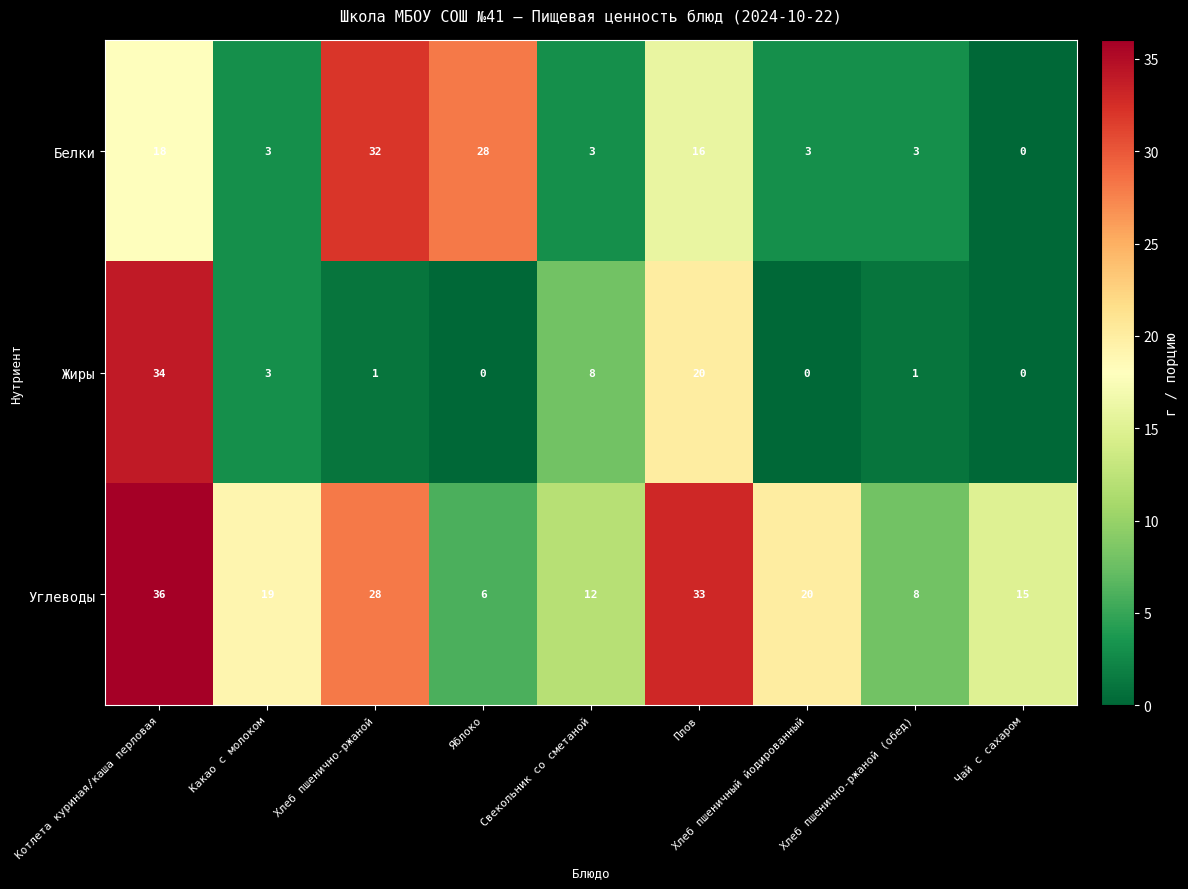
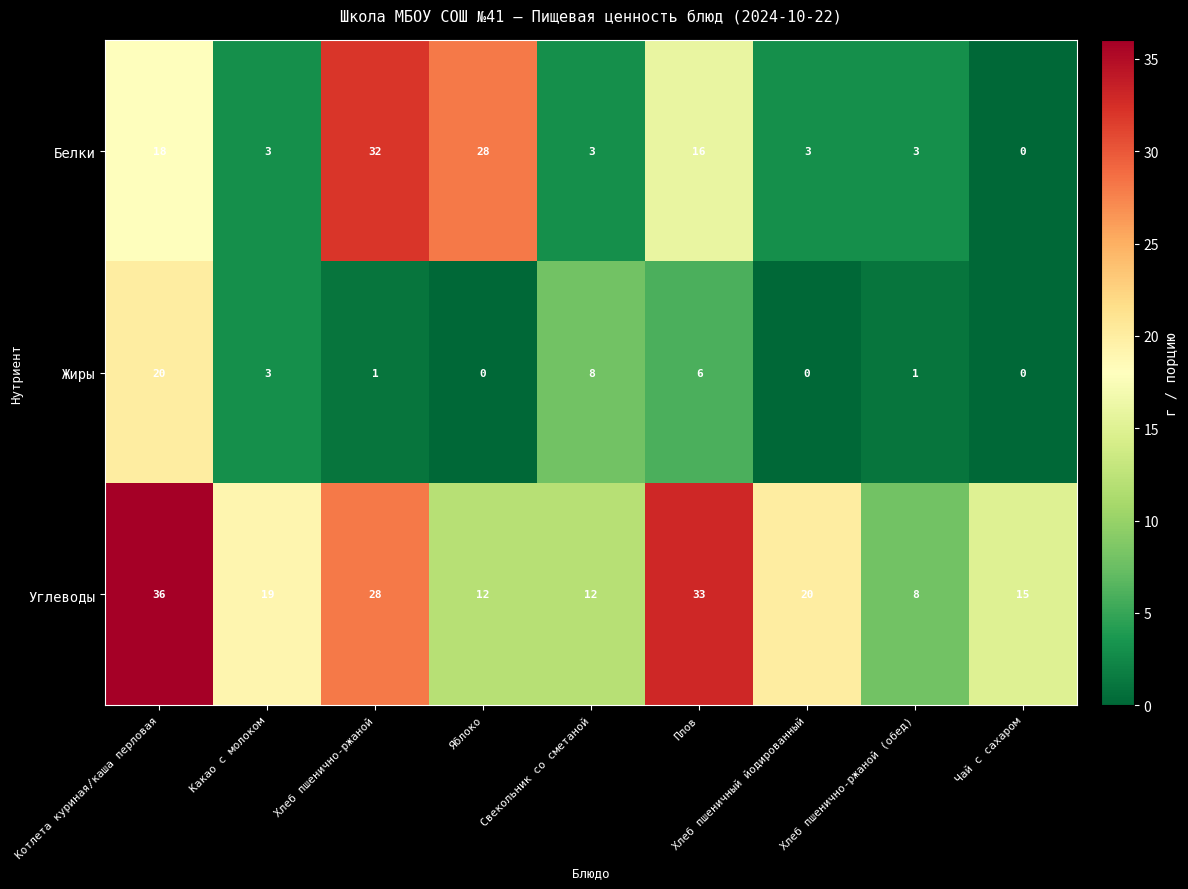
  {
    "Белки": {
      "Котлета куриная/каша перловая": 18,
      "Какао с молоком": 3,
      "Хлеб пшенично-ржаной": 32,
      "Яблоко": 28,
      "Свекольник со сметаной": 3,
      "Плов": 16,
      "Хлеб пшеничный йодированный": 3,
      "Хлеб пшенично-ржаной (обед)": 3,
      "Чай с сахаром": 0
    },
    "Жиры": {
-     "Котлета куриная/каша перловая": 34,
+     "Котлета куриная/каша перловая": 20,
      "Какао с молоком": 3,
      "Хлеб пшенично-ржаной": 1,
      "Яблоко": 0,
      "Свекольник со сметаной": 8,
-     "Плов": 20,
+     "Плов": 6,
      "Хлеб пшеничный йодированный": 0,
      "Хлеб пшенично-ржаной (обед)": 1,
      "Чай с сахаром": 0
    },
    "Углеводы": {
      "Котлета куриная/каша перловая": 36,
      "Какао с молоком": 19,
      "Хлеб пшенично-ржаной": 28,
-     "Яблоко": 6,
+     "Яблоко": 12,
      "Свекольник со сметаной": 12,
      "Плов": 33,
      "Хлеб пшеничный йодированный": 20,
      "Хлеб пшенично-ржаной (обед)": 8,
      "Чай с сахаром": 15
    }
  }
